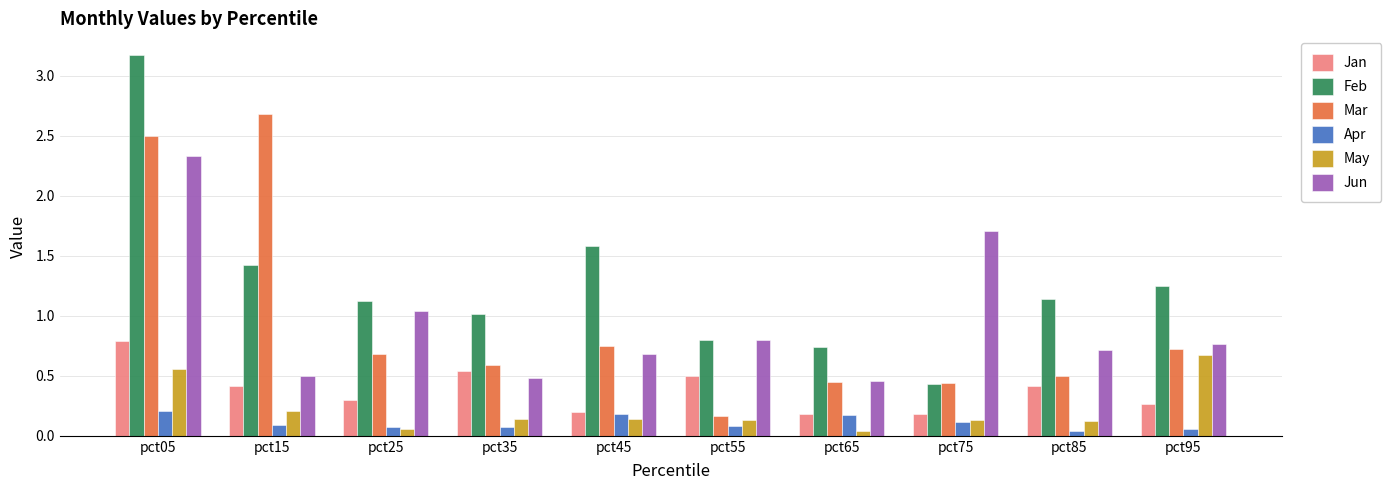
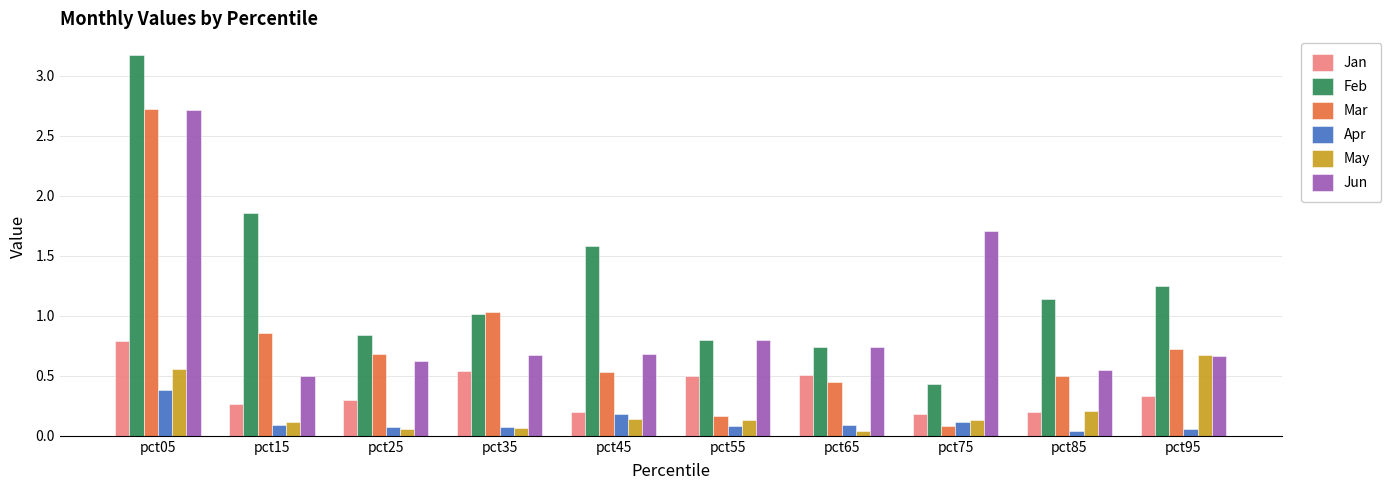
  {
    "Jan": {
      "pct05": 0.79,
-     "pct15": 0.42,
+     "pct15": 0.27,
      "pct25": 0.29,
      "pct35": 0.54,
      "pct45": 0.20,
      "pct55": 0.50,
-     "pct65": 0.18,
+     "pct65": 0.50,
      "pct75": 0.18,
-     "pct85": 0.41,
-     "pct95": 0.27
+     "pct85": 0.20,
+     "pct95": 0.33
    },
    "Feb": {
      "pct05": 3.17,
-     "pct15": 1.42,
-     "pct25": 1.12,
+     "pct15": 1.86,
+     "pct25": 0.84,
      "pct35": 1.02,
      "pct45": 1.58,
      "pct55": 0.80,
      "pct65": 0.74,
      "pct75": 0.43,
      "pct85": 1.14,
      "pct95": 1.24
    },
    "Mar": {
-     "pct05": 2.50,
-     "pct15": 2.68,
+     "pct05": 2.72,
+     "pct15": 0.86,
      "pct25": 0.68,
-     "pct35": 0.59,
-     "pct45": 0.75,
+     "pct35": 1.03,
+     "pct45": 0.53,
      "pct55": 0.16,
      "pct65": 0.45,
-     "pct75": 0.44,
+     "pct75": 0.08,
      "pct85": 0.50,
      "pct95": 0.72
    },
    "Apr": {
-     "pct05": 0.21,
+     "pct05": 0.38,
      "pct15": 0.09,
      "pct25": 0.07,
      "pct35": 0.07,
      "pct45": 0.18,
      "pct55": 0.08,
-     "pct65": 0.18,
+     "pct65": 0.09,
      "pct75": 0.11,
      "pct85": 0.04,
      "pct95": 0.06
    },
    "May": {
      "pct05": 0.56,
-     "pct15": 0.20,
+     "pct15": 0.12,
      "pct25": 0.06,
-     "pct35": 0.14,
+     "pct35": 0.07,
      "pct45": 0.14,
      "pct55": 0.14,
      "pct65": 0.04,
      "pct75": 0.13,
-     "pct85": 0.12,
+     "pct85": 0.21,
      "pct95": 0.67
    },
    "Jun": {
-     "pct05": 2.33,
+     "pct05": 2.71,
      "pct15": 0.50,
-     "pct25": 1.04,
-     "pct35": 0.48,
+     "pct25": 0.63,
+     "pct35": 0.67,
      "pct45": 0.68,
      "pct55": 0.80,
-     "pct65": 0.46,
+     "pct65": 0.74,
      "pct75": 1.71,
-     "pct85": 0.71,
-     "pct95": 0.77
+     "pct85": 0.55,
+     "pct95": 0.66
    }
  }
